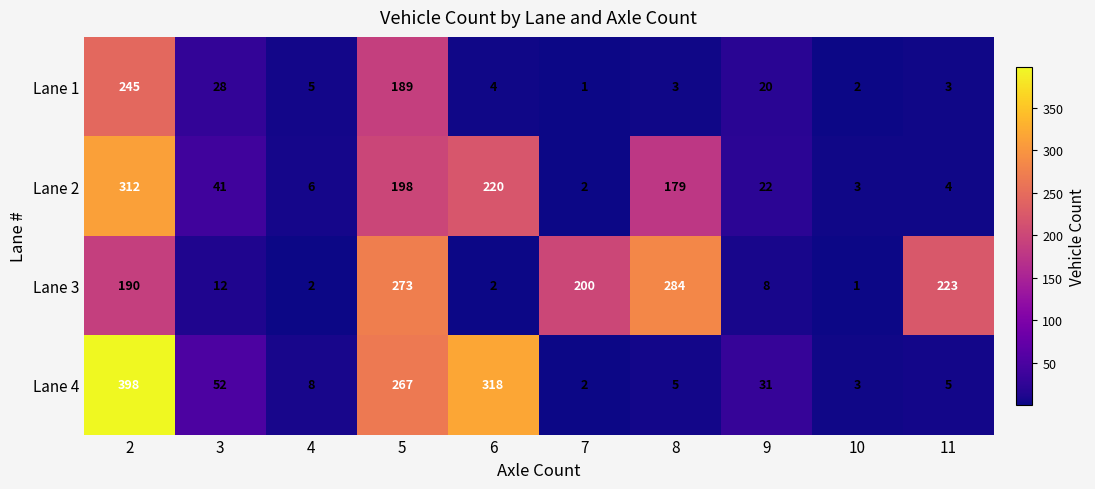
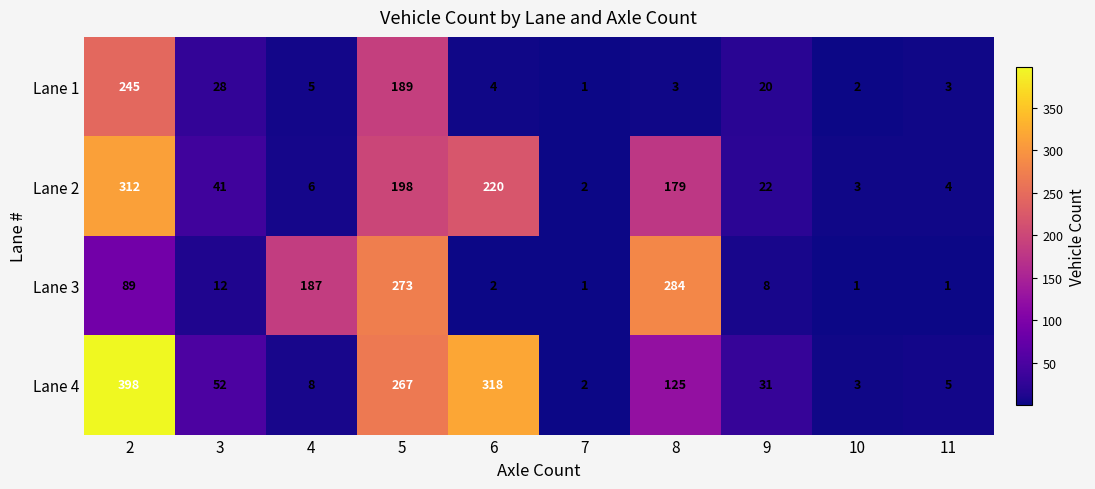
  {
    "Lane 1": {
      "2": 245,
      "3": 28,
      "4": 5,
      "5": 189,
      "6": 4,
      "7": 1,
      "8": 3,
      "9": 20,
      "10": 2,
      "11": 3
    },
    "Lane 2": {
      "2": 312,
      "3": 41,
      "4": 6,
      "5": 198,
      "6": 220,
      "7": 2,
      "8": 179,
      "9": 22,
      "10": 3,
      "11": 4
    },
    "Lane 3": {
-     "2": 190,
+     "2": 89,
      "3": 12,
-     "4": 2,
+     "4": 187,
      "5": 273,
      "6": 2,
-     "7": 200,
+     "7": 1,
      "8": 284,
      "9": 8,
      "10": 1,
-     "11": 223
+     "11": 1
    },
    "Lane 4": {
      "2": 398,
      "3": 52,
      "4": 8,
      "5": 267,
      "6": 318,
      "7": 2,
-     "8": 5,
+     "8": 125,
      "9": 31,
      "10": 3,
      "11": 5
    }
  }
